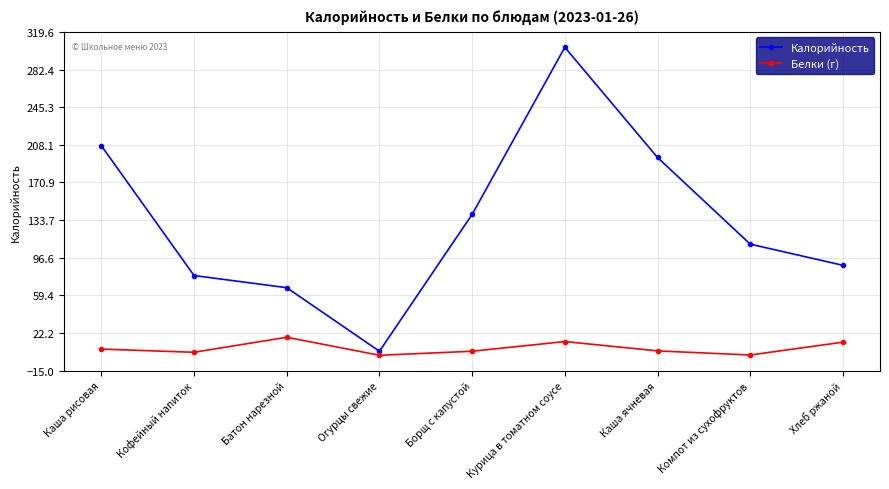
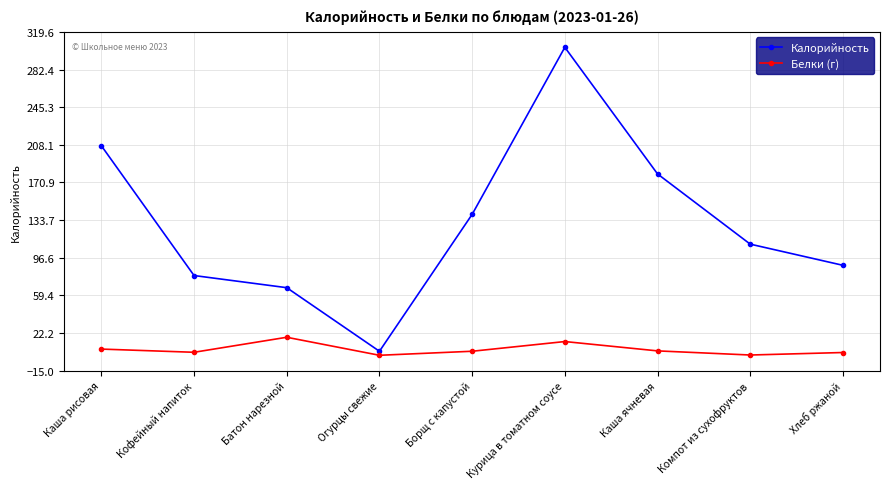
  {
    "Калорийность": {
      "Каша рисовая": 207,
      "Кофейный напиток": 79,
      "Батон нарезной": 67,
      "Огурцы свежие": 4,
      "Борщ с капустой": 139,
      "Курица в томатном соусе": 304,
-     "Каша ячневая": 196,
+     "Каша ячневая": 179,
      "Компот из сухофруктов": 110,
      "Хлеб ржаной": 89
    },
    "Белки (г)": {
      "Каша рисовая": 6,
      "Кофейный напиток": 3,
      "Батон нарезной": 18,
      "Огурцы свежие": 0,
      "Борщ с капустой": 4,
      "Курица в томатном соусе": 14,
      "Каша ячневая": 5,
      "Компот из сухофруктов": 1,
-     "Хлеб ржаной": 13
+     "Хлеб ржаной": 3
    }
  }
